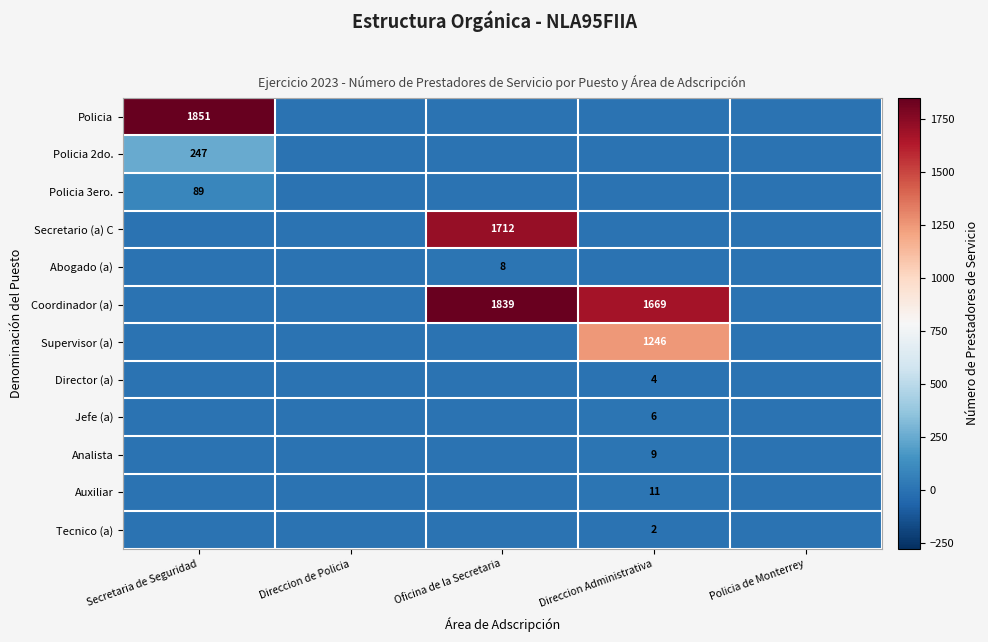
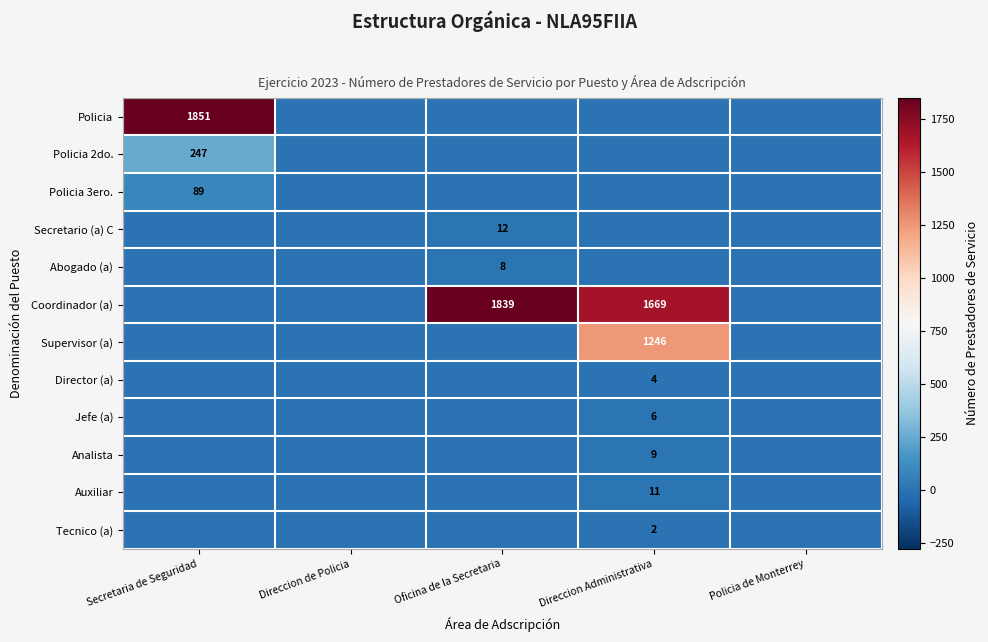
  {
    "Policia": {
      "Secretaria de Seguridad": 1851
    },
    "Policia 2do.": {
      "Secretaria de Seguridad": 247
    },
    "Policia 3ero.": {
      "Secretaria de Seguridad": 89
    },
    "Secretario (a) C": {
-     "Oficina de la Secretaria": 1712
+     "Oficina de la Secretaria": 12
    },
    "Abogado (a)": {
      "Oficina de la Secretaria": 8
    },
    "Coordinador (a)": {
      "Oficina de la Secretaria": 1839,
      "Direccion Administrativa": 1669
    },
    "Supervisor (a)": {
      "Direccion Administrativa": 1246
    },
    "Director (a)": {
      "Direccion Administrativa": 4
    },
    "Jefe (a)": {
      "Direccion Administrativa": 6
    },
    "Analista": {
      "Direccion Administrativa": 9
    },
    "Auxiliar": {
      "Direccion Administrativa": 11
    },
    "Tecnico (a)": {
      "Direccion Administrativa": 2
    }
  }
